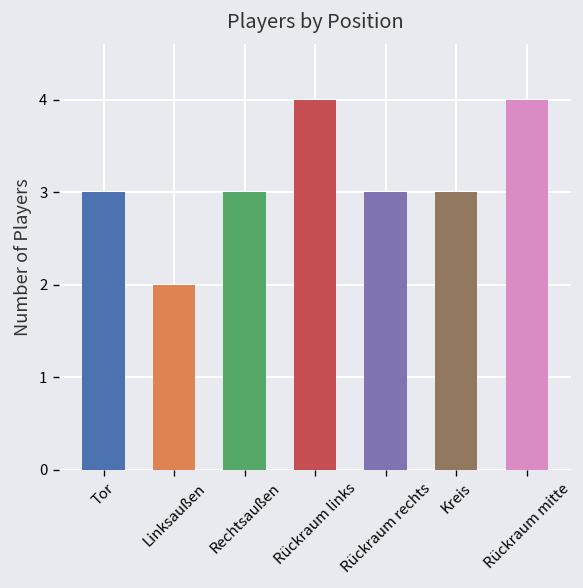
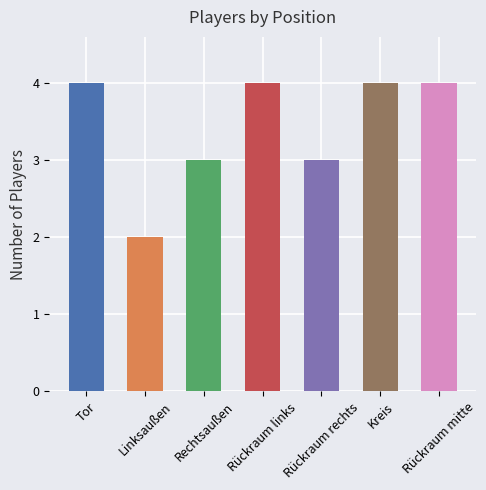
  {
-   "Tor": 3,
+   "Tor": 4,
    "Linksaußen": 2,
    "Rechtsaußen": 3,
    "Rückraum links": 4,
    "Rückraum rechts": 3,
-   "Kreis": 3,
+   "Kreis": 4,
    "Rückraum mitte": 4
  }
